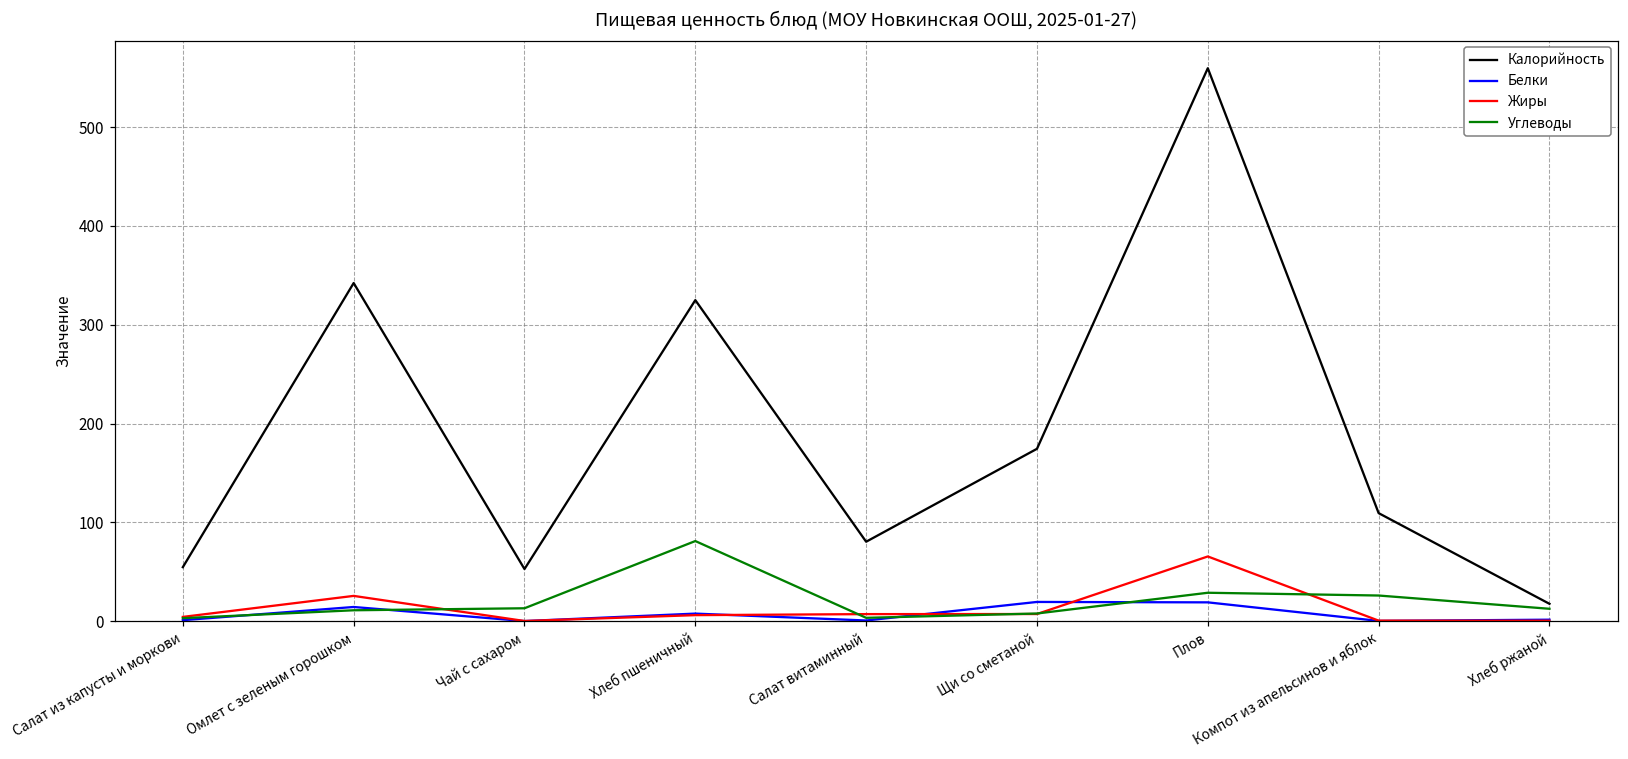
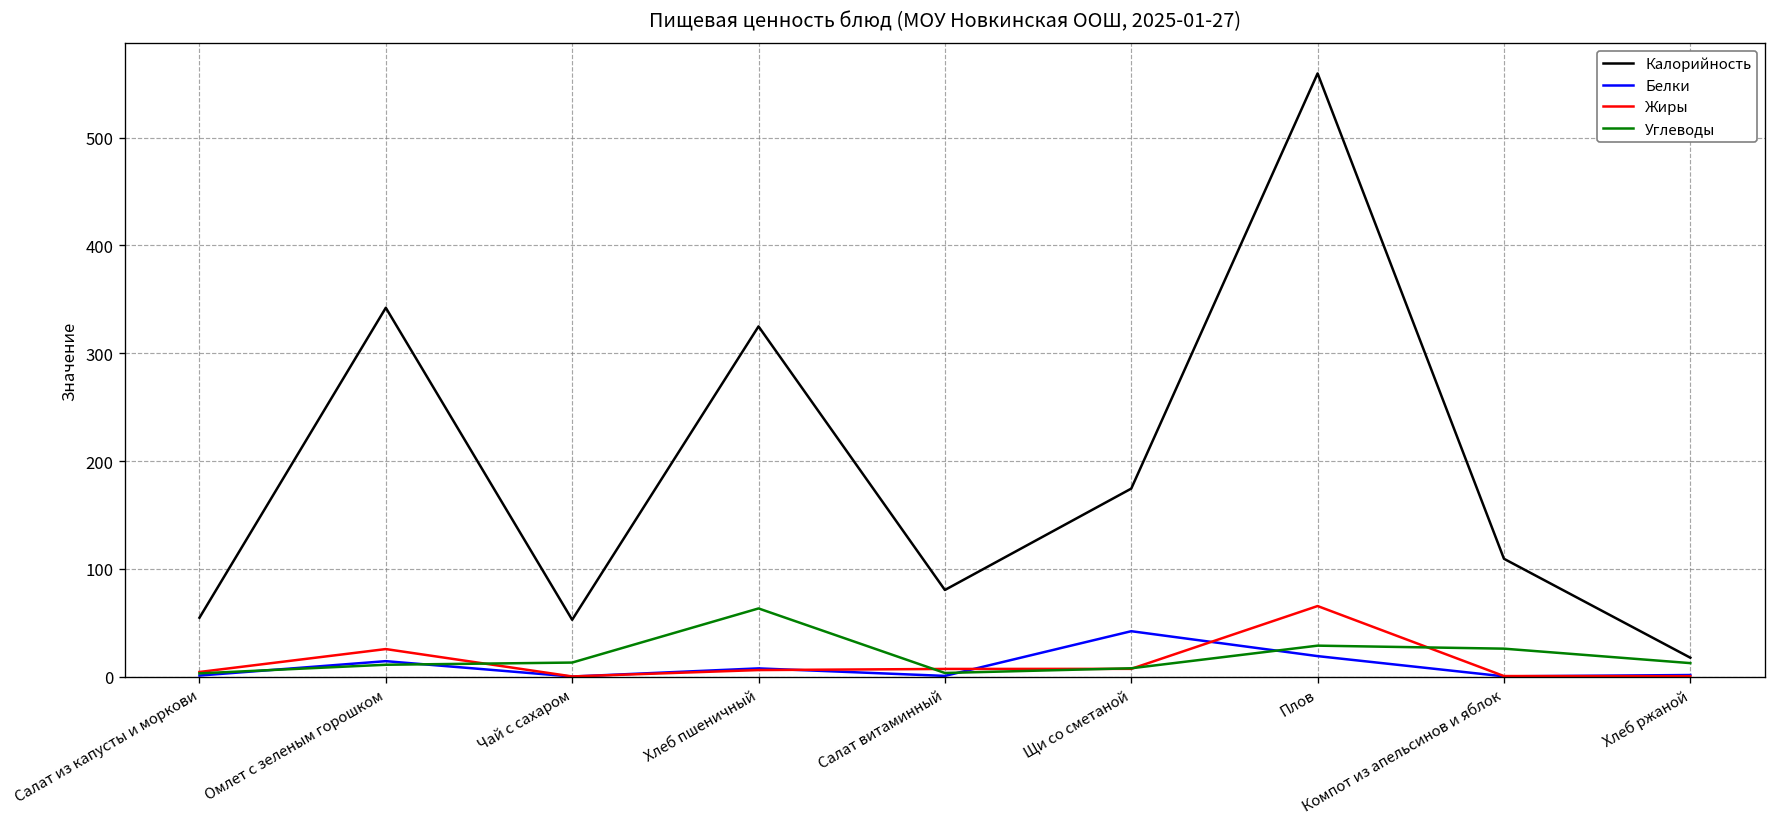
  {
    "Калорийность": {
      "Салат из капусты и моркови": 50,
      "Омлет с зеленым горошком": 340,
      "Чай с сахаром": 50,
      "Хлеб пшеничный": 320,
      "Салат витаминный": 80,
      "Щи со сметаной": 170,
      "Плов": 560,
      "Компот из апельсинов и яблок": 110,
      "Хлеб ржаной": 20
    },
    "Белки": {
      "Омлет с зеленым горошком": 10,
-     "Щи со сметаной": 20,
+     "Щи со сметаной": 40,
      "Плов": 20
    },
    "Жиры": {
      "Омлет с зеленым горошком": 30,
      "Салат витаминный": 10,
      "Плов": 70
    },
    "Углеводы": {
      "Омлет с зеленым горошком": 10,
      "Чай с сахаром": 10,
-     "Хлеб пшеничный": 80,
+     "Хлеб пшеничный": 60,
      "Плов": 30,
      "Компот из апельсинов и яблок": 30,
      "Хлеб ржаной": 10
    }
  }
